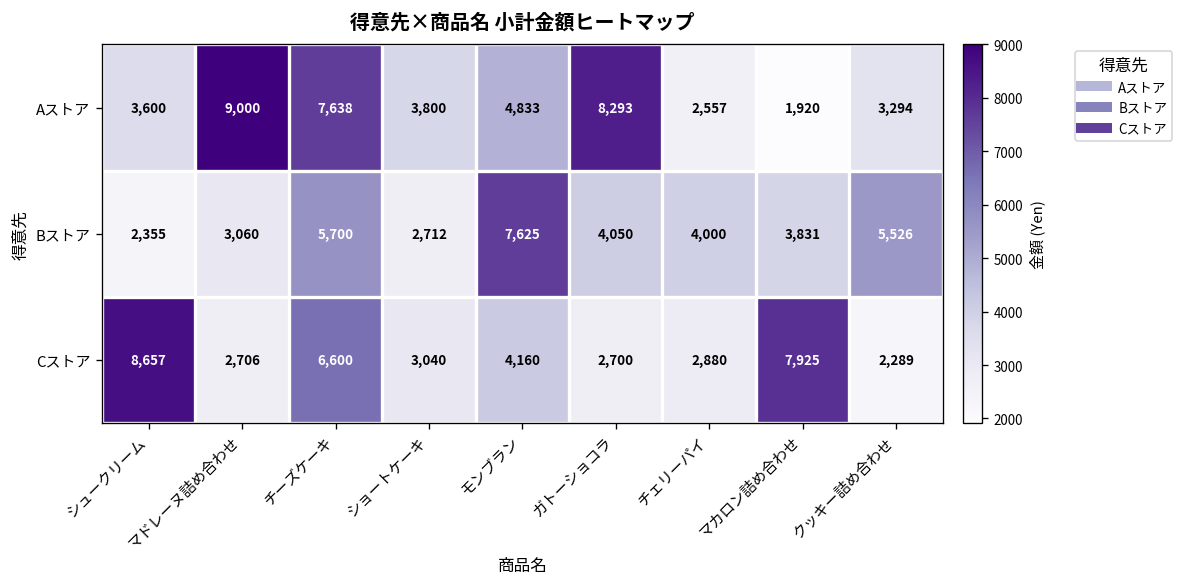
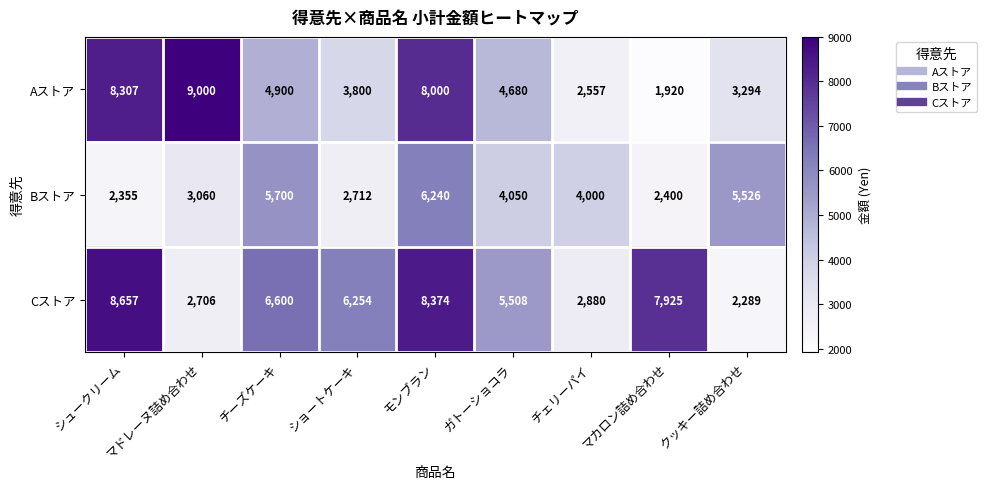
  {
    "Aストア": {
-     "シュークリーム": "3,600",
+     "シュークリーム": "8,307",
      "マドレーヌ詰め合わせ": "9,000",
-     "チーズケーキ": "7,638",
+     "チーズケーキ": "4,900",
      "ショートケーキ": "3,800",
-     "モンブラン": "4,833",
-     "ガトーショコラ": "8,293",
+     "モンブラン": "8,000",
+     "ガトーショコラ": "4,680",
      "チェリーパイ": "2,557",
      "マカロン詰め合わせ": "1,920",
      "クッキー詰め合わせ": "3,294"
    },
    "Bストア": {
      "シュークリーム": "2,355",
      "マドレーヌ詰め合わせ": "3,060",
      "チーズケーキ": "5,700",
      "ショートケーキ": "2,712",
-     "モンブラン": "7,625",
+     "モンブラン": "6,240",
      "ガトーショコラ": "4,050",
      "チェリーパイ": "4,000",
-     "マカロン詰め合わせ": "3,831",
+     "マカロン詰め合わせ": "2,400",
      "クッキー詰め合わせ": "5,526"
    },
    "Cストア": {
      "シュークリーム": "8,657",
      "マドレーヌ詰め合わせ": "2,706",
      "チーズケーキ": "6,600",
-     "ショートケーキ": "3,040",
-     "モンブラン": "4,160",
-     "ガトーショコラ": "2,700",
+     "ショートケーキ": "6,254",
+     "モンブラン": "8,374",
+     "ガトーショコラ": "5,508",
      "チェリーパイ": "2,880",
      "マカロン詰め合わせ": "7,925",
      "クッキー詰め合わせ": "2,289"
    }
  }
